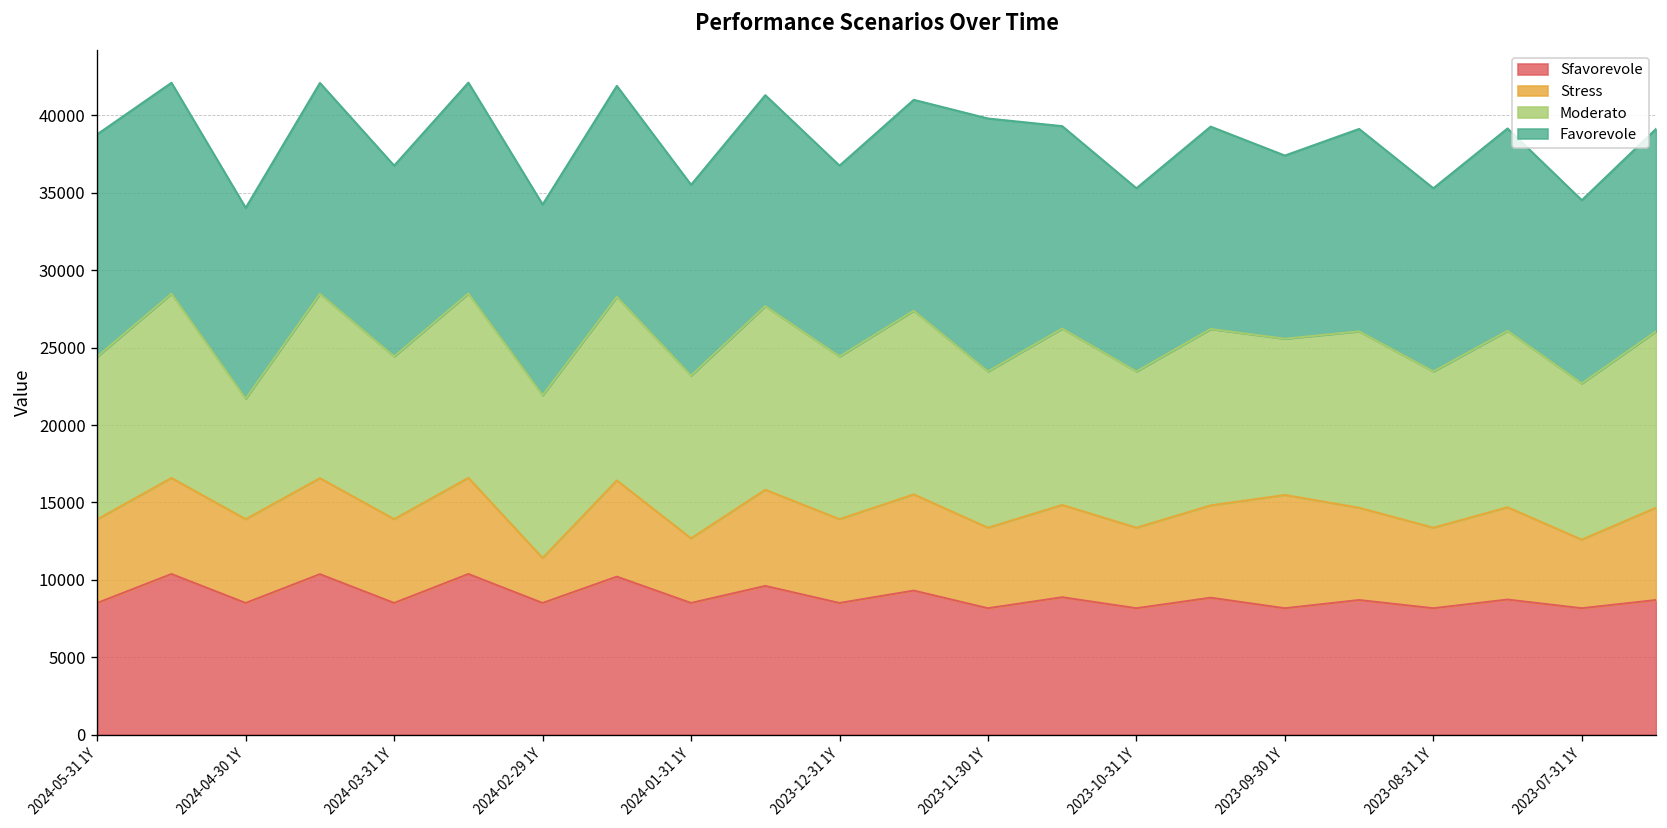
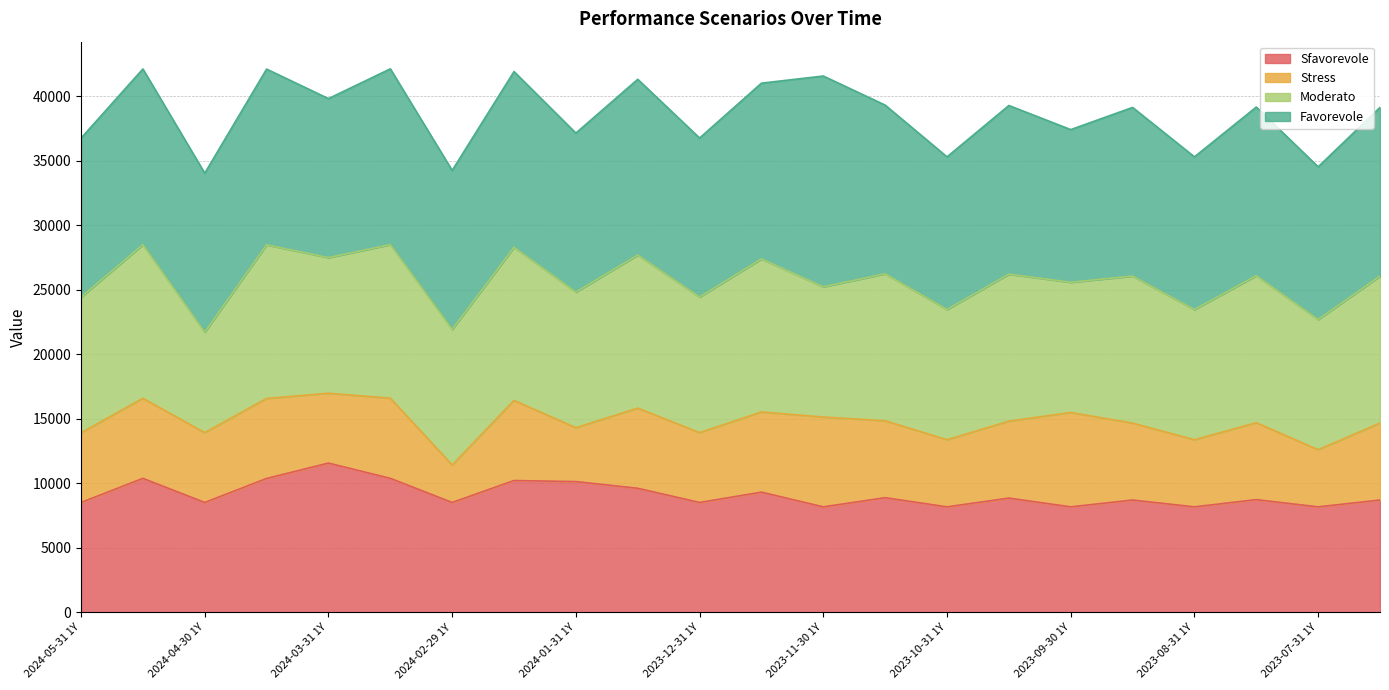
  {
    "Sfavorevole": {
      "2024-05-31 1Y": 8500,
      "2024-04-30 1Y": 8500,
-     "2024-03-31 1Y": 8500,
+     "2024-03-31 1Y": 11600,
      "2024-02-29 1Y": 8500,
-     "2024-01-31 1Y": 8500,
+     "2024-01-31 1Y": 10100,
      "2023-12-31 1Y": 8500,
      "2023-11-30 1Y": 8200,
      "2023-10-31 1Y": 8200,
      "2023-09-30 1Y": 8200,
      "2023-08-31 1Y": 8200,
      "2023-07-31 1Y": 8200
    },
    "Stress": {
      "2024-05-31 1Y": 5400,
      "2024-04-30 1Y": 5400,
      "2024-03-31 1Y": 5400,
      "2024-02-29 1Y": 2900,
      "2024-01-31 1Y": 4200,
      "2023-12-31 1Y": 5400,
-     "2023-11-30 1Y": 5200,
+     "2023-11-30 1Y": 7000,
      "2023-10-31 1Y": 5200,
      "2023-09-30 1Y": 7300,
      "2023-08-31 1Y": 5200,
      "2023-07-31 1Y": 4400
    },
    "Moderato": {
      "2024-05-31 1Y": 10500,
      "2024-04-30 1Y": 7800,
      "2024-03-31 1Y": 10500,
      "2024-02-29 1Y": 10500,
      "2024-01-31 1Y": 10500,
      "2023-12-31 1Y": 10500,
      "2023-11-30 1Y": 10100,
      "2023-10-31 1Y": 10100,
      "2023-09-30 1Y": 10100,
      "2023-08-31 1Y": 10100,
      "2023-07-31 1Y": 10100
    },
    "Favorevole": {
-     "2024-05-31 1Y": 14400,
+     "2024-05-31 1Y": 12300,
      "2024-04-30 1Y": 12300,
      "2024-03-31 1Y": 12300,
      "2024-02-29 1Y": 12300,
      "2024-01-31 1Y": 12300,
      "2023-12-31 1Y": 12300,
      "2023-11-30 1Y": 16300,
      "2023-10-31 1Y": 11800,
      "2023-09-30 1Y": 11800,
      "2023-08-31 1Y": 11800,
      "2023-07-31 1Y": 11800
    }
  }
